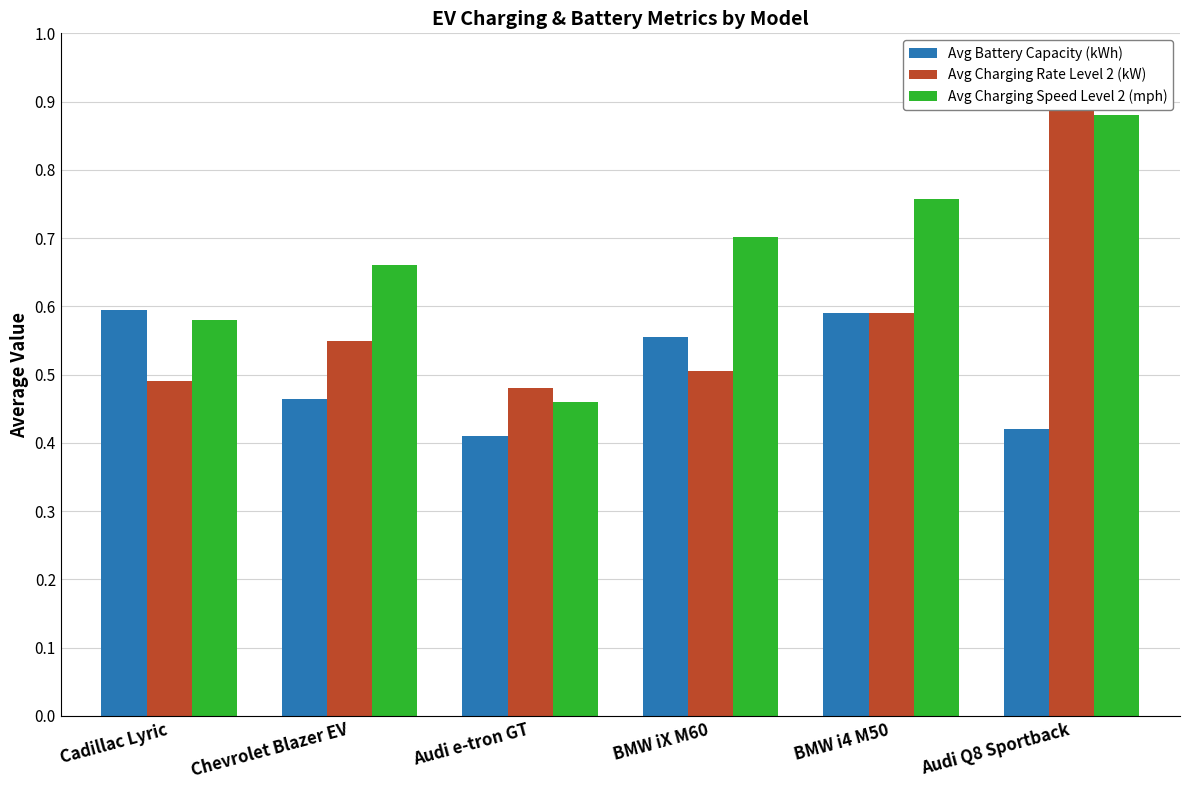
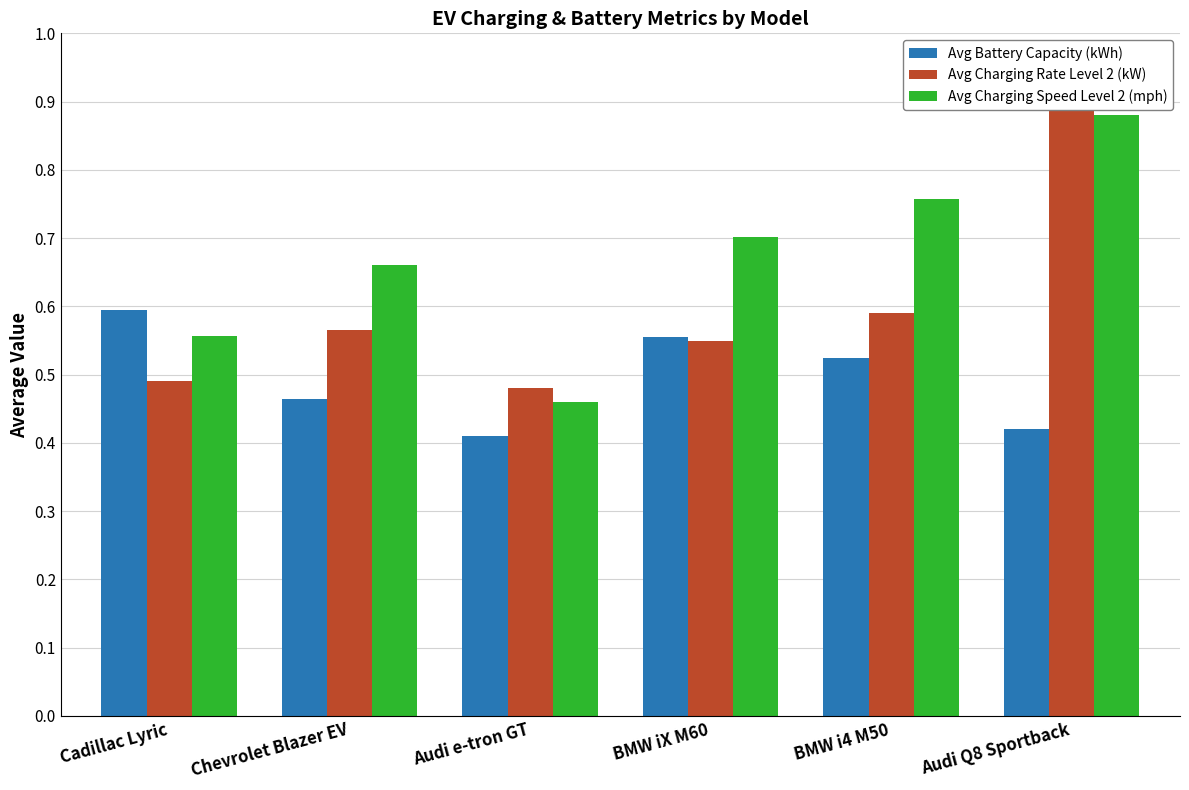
  {
    "Avg Battery Capacity (kWh)": {
      "Cadillac Lyric": 0.60,
      "Chevrolet Blazer EV": 0.47,
      "Audi e-tron GT": 0.41,
      "BMW iX M60": 0.56,
-     "BMW i4 M50": 0.59,
+     "BMW i4 M50": 0.53,
      "Audi Q8 Sportback": 0.42
    },
    "Avg Charging Rate Level 2 (kW)": {
      "Cadillac Lyric": 0.49,
-     "Chevrolet Blazer EV": 0.55,
+     "Chevrolet Blazer EV": 0.57,
      "Audi e-tron GT": 0.48,
-     "BMW iX M60": 0.51,
+     "BMW iX M60": 0.55,
      "BMW i4 M50": 0.59
    },
    "Avg Charging Speed Level 2 (mph)": {
-     "Cadillac Lyric": 0.58,
+     "Cadillac Lyric": 0.56,
      "Chevrolet Blazer EV": 0.66,
      "Audi e-tron GT": 0.46,
      "BMW iX M60": 0.70,
      "BMW i4 M50": 0.76,
      "Audi Q8 Sportback": 0.88
    }
  }
